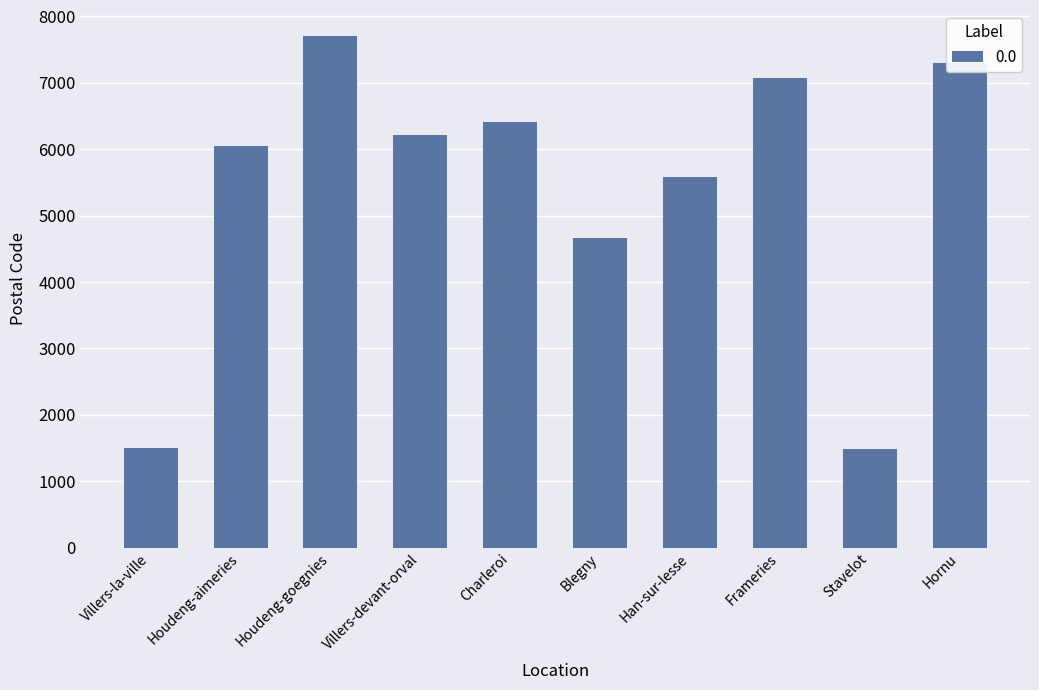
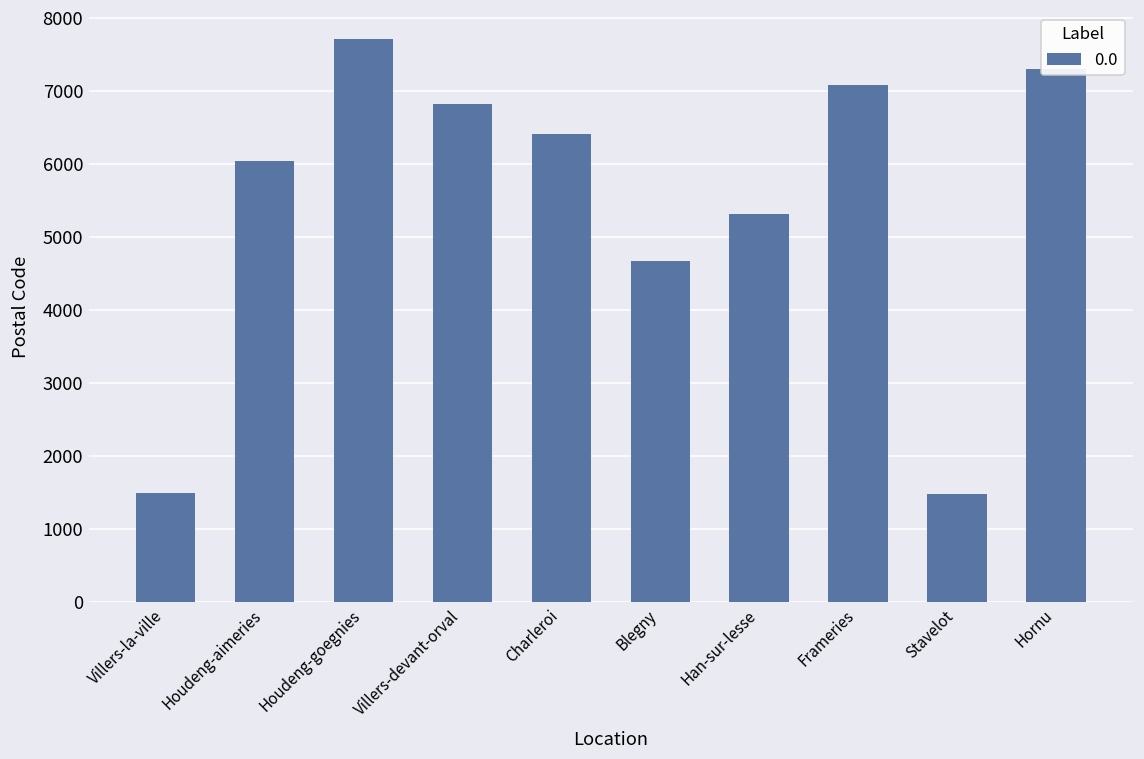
  {
    "Villers-la-ville": 1500,
    "Houdeng-aimeries": 6000,
    "Houdeng-goegnies": 7700,
-   "Villers-devant-orval": 6200,
+   "Villers-devant-orval": 6800,
    "Charleroi": 6400,
    "Blegny": 4700,
-   "Han-sur-lesse": 5600,
+   "Han-sur-lesse": 5300,
    "Frameries": 7100,
    "Stavelot": 1500
  }
